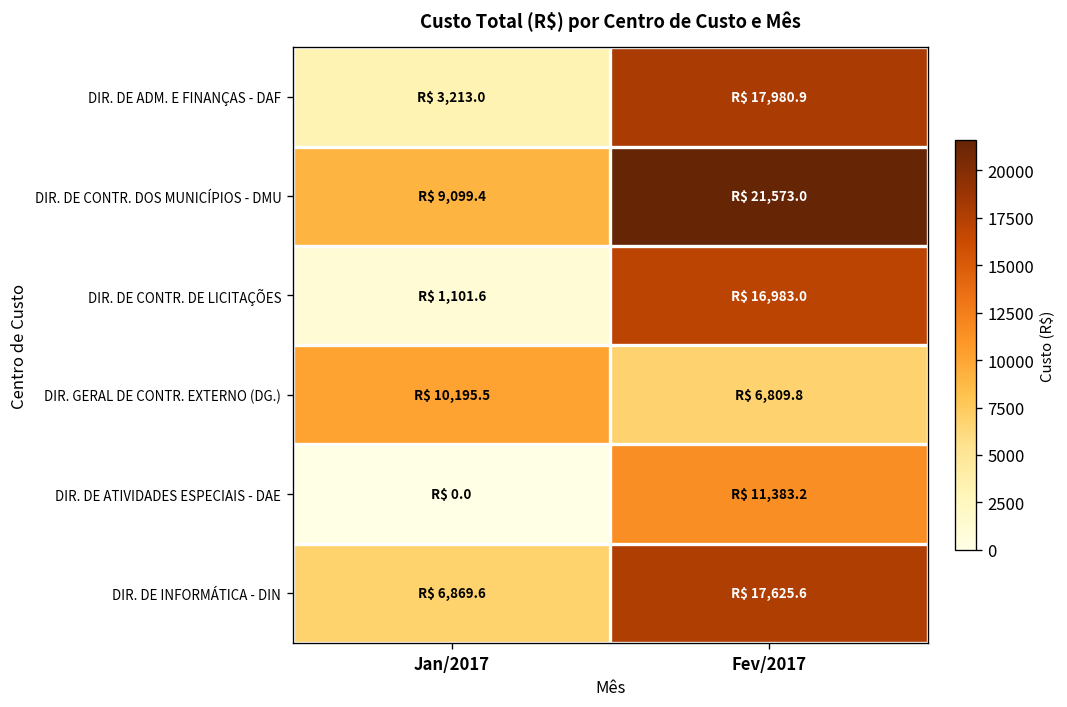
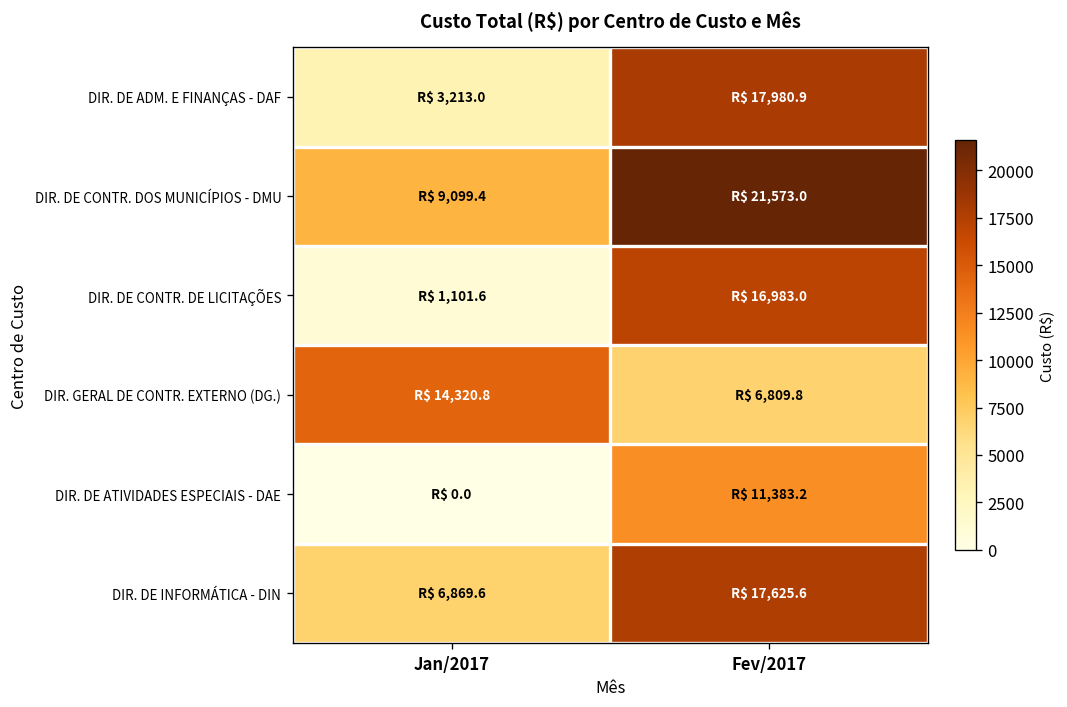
  {
    "DIR. DE ADM. E FINANÇAS - DAF": {
      "Jan/2017": "3,213.0",
      "Fev/2017": "17,980.9"
    },
    "DIR. DE CONTR. DOS MUNICÍPIOS - DMU": {
      "Jan/2017": "9,099.4",
      "Fev/2017": "21,573.0"
    },
    "DIR. DE CONTR. DE LICITAÇÕES": {
      "Jan/2017": "1,101.6",
      "Fev/2017": "16,983.0"
    },
    "DIR. GERAL DE CONTR. EXTERNO (DG.)": {
-     "Jan/2017": "10,195.5",
+     "Jan/2017": "14,320.8",
      "Fev/2017": "6,809.8"
    },
    "DIR. DE ATIVIDADES ESPECIAIS - DAE": {
      "Jan/2017": "0.0",
      "Fev/2017": "11,383.2"
    },
    "DIR. DE INFORMÁTICA - DIN": {
      "Jan/2017": "6,869.6",
      "Fev/2017": "17,625.6"
    }
  }
